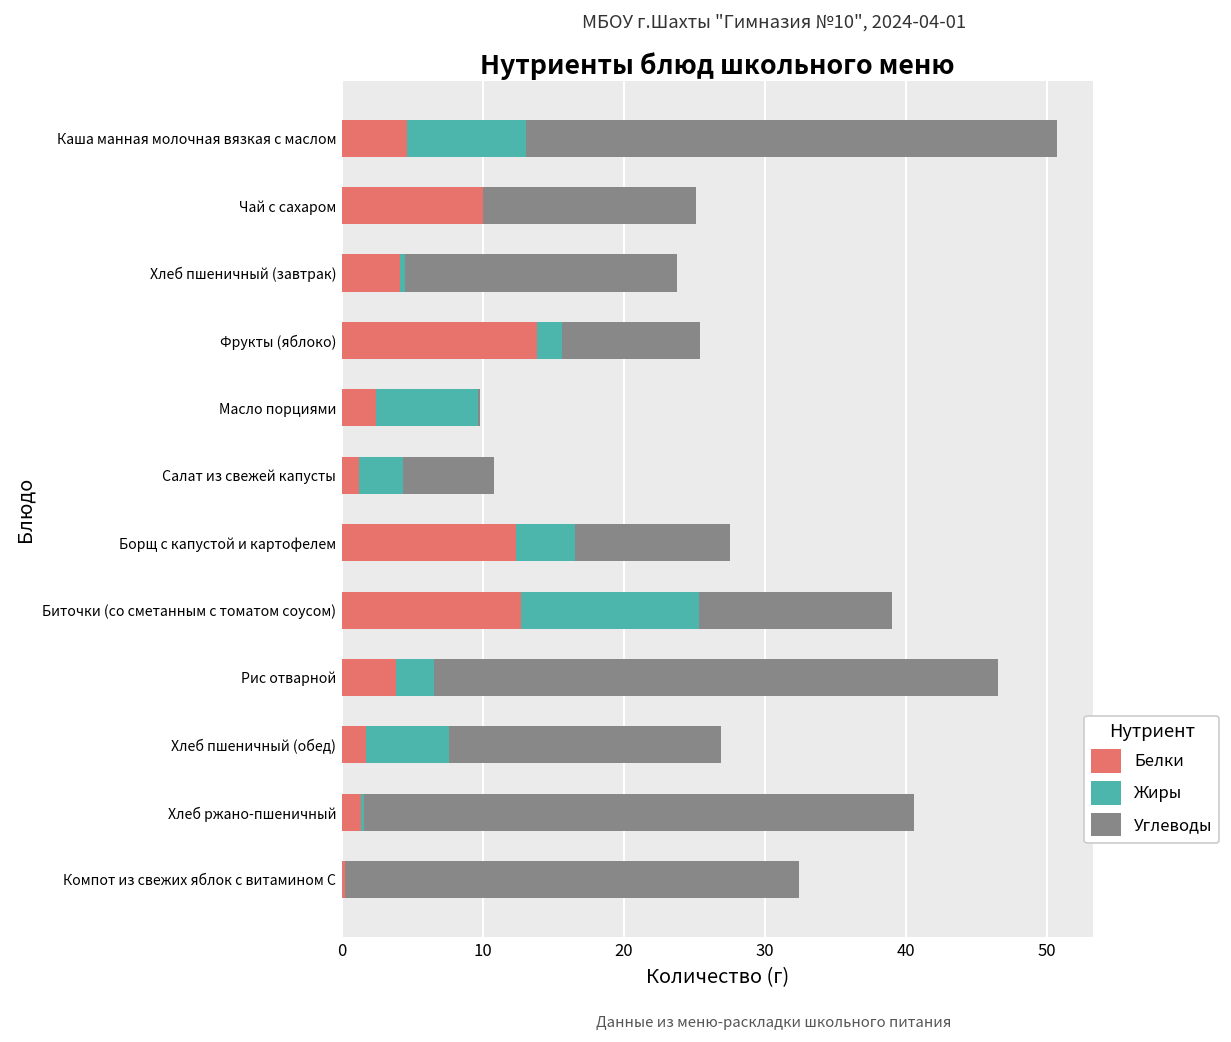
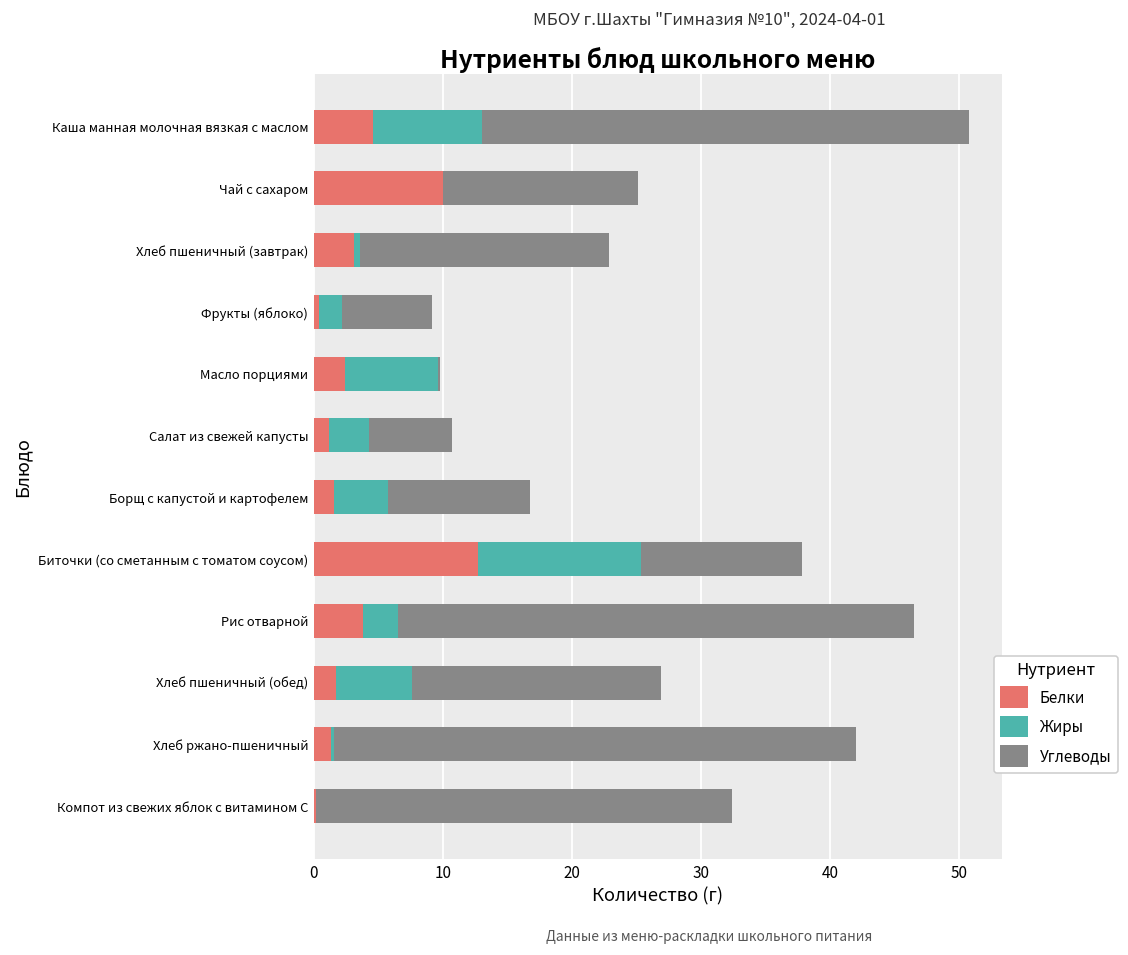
  {
    "Белки": {
      "Каша манная молочная вязкая с маслом": 4.6,
      "Чай с сахаром": 10.0,
-     "Хлеб пшеничный (завтрак)": 4.1,
-     "Фрукты (яблоко)": 13.8,
+     "Хлеб пшеничный (завтрак)": 3.2,
+     "Фрукты (яблоко)": 0.4,
      "Масло порциями": 2.4,
      "Салат из свежей капусты": 1.2,
-     "Борщ с капустой и картофелем": 12.4,
+     "Борщ с капустой и картофелем": 1.6,
      "Биточки (со сметанным с томатом соусом)": 12.7,
      "Рис отварной": 3.8,
      "Хлеб пшеничный (обед)": 1.7,
      "Хлеб ржано-пшеничный": 1.3
    },
    "Жиры": {
      "Каша манная молочная вязкая с маслом": 8.5,
      "Чай с сахаром": 0.0,
      "Хлеб пшеничный (завтрак)": 0.4,
      "Фрукты (яблоко)": 1.8,
      "Масло порциями": 7.3,
      "Салат из свежей капусты": 3.1,
      "Борщ с капустой и картофелем": 4.1,
      "Биточки (со сметанным с томатом соусом)": 12.6,
      "Рис отварной": 2.7,
      "Хлеб пшеничный (обед)": 5.9,
      "Хлеб ржано-пшеничный": 0.2,
      "Компот из свежих яблок с витамином С": 0.0
    },
    "Углеводы": {
      "Каша манная молочная вязкая с маслом": 37.7,
      "Чай с сахаром": 15.1,
      "Хлеб пшеничный (завтрак)": 19.3,
-     "Фрукты (яблоко)": 9.8,
+     "Фрукты (яблоко)": 7.0,
      "Салат из свежей капусты": 6.5,
      "Борщ с капустой и картофелем": 11.0,
-     "Биточки (со сметанным с томатом соусом)": 13.7,
+     "Биточки (со сметанным с томатом соусом)": 12.5,
      "Рис отварной": 40.0,
      "Хлеб пшеничный (обед)": 19.3,
-     "Хлеб ржано-пшеничный": 39.0,
+     "Хлеб ржано-пшеничный": 40.4,
      "Компот из свежих яблок с витамином С": 32.2
    }
  }
